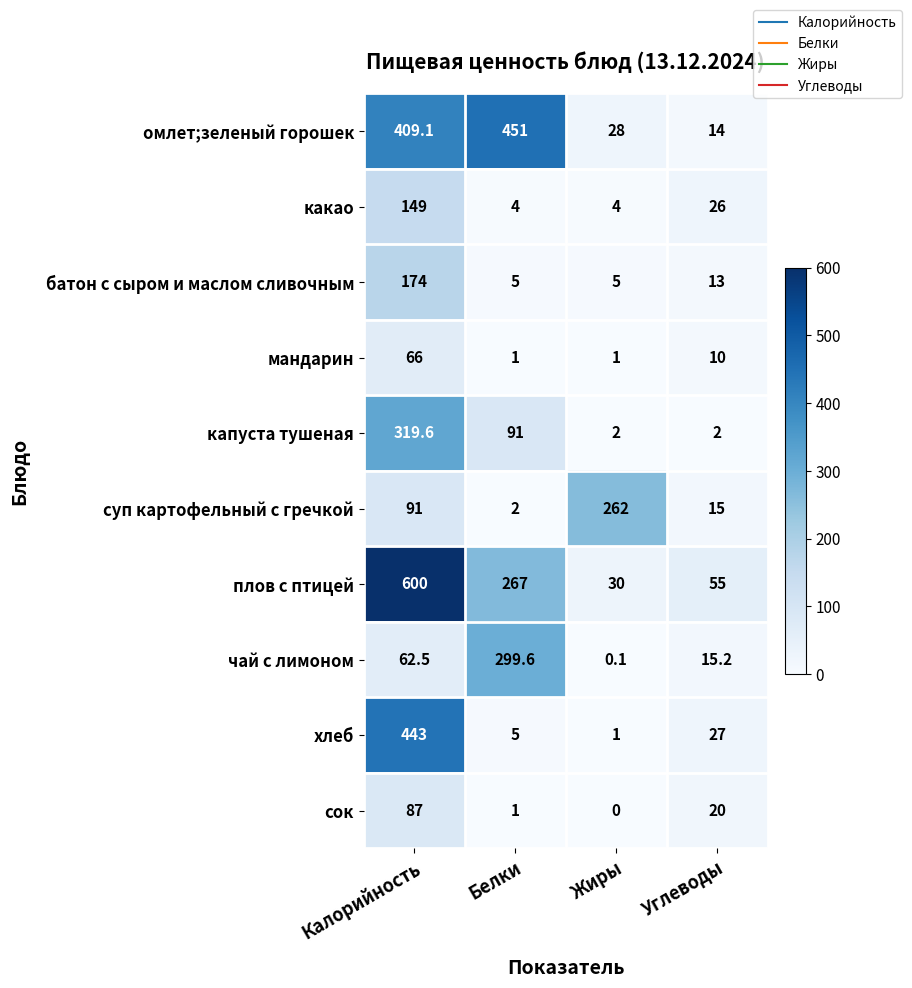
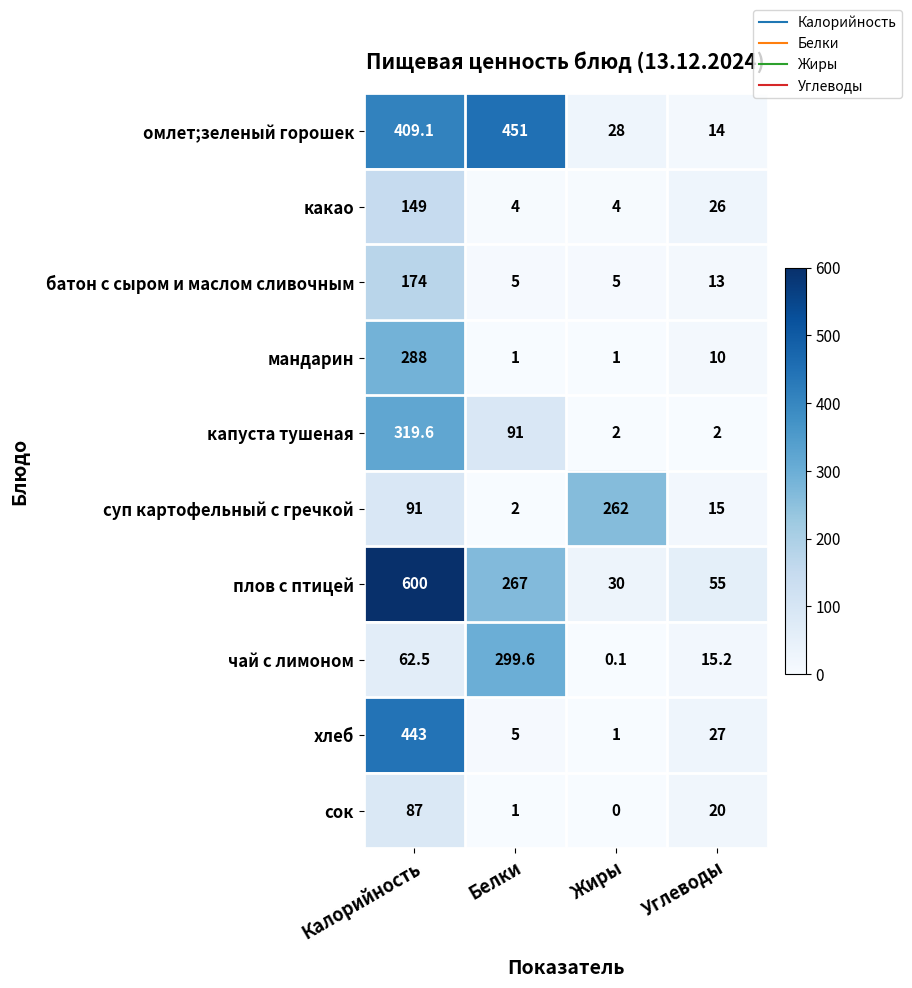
  {
    "омлет;зеленый горошек": {
      "Калорийность": 409.1,
      "Белки": 451,
      "Жиры": 28,
      "Углеводы": 14
    },
    "какао": {
      "Калорийность": 149,
      "Белки": 4,
      "Жиры": 4,
      "Углеводы": 26
    },
    "батон с сыром и маслом сливочным": {
      "Калорийность": 174,
      "Белки": 5,
      "Жиры": 5,
      "Углеводы": 13
    },
    "мандарин": {
-     "Калорийность": 66,
+     "Калорийность": 288,
      "Белки": 1,
      "Жиры": 1,
      "Углеводы": 10
    },
    "капуста тушеная": {
      "Калорийность": 319.6,
      "Белки": 91,
      "Жиры": 2,
      "Углеводы": 2
    },
    "суп картофельный с гречкой": {
      "Калорийность": 91,
      "Белки": 2,
      "Жиры": 262,
      "Углеводы": 15
    },
    "плов с птицей": {
      "Калорийность": 600,
      "Белки": 267,
      "Жиры": 30,
      "Углеводы": 55
    },
    "чай с лимоном": {
      "Калорийность": 62.5,
      "Белки": 299.6,
      "Жиры": 0.1,
      "Углеводы": 15.2
    },
    "хлеб": {
      "Калорийность": 443,
      "Белки": 5,
      "Жиры": 1,
      "Углеводы": 27
    },
    "сок": {
      "Калорийность": 87,
      "Белки": 1,
      "Жиры": 0,
      "Углеводы": 20
    }
  }
